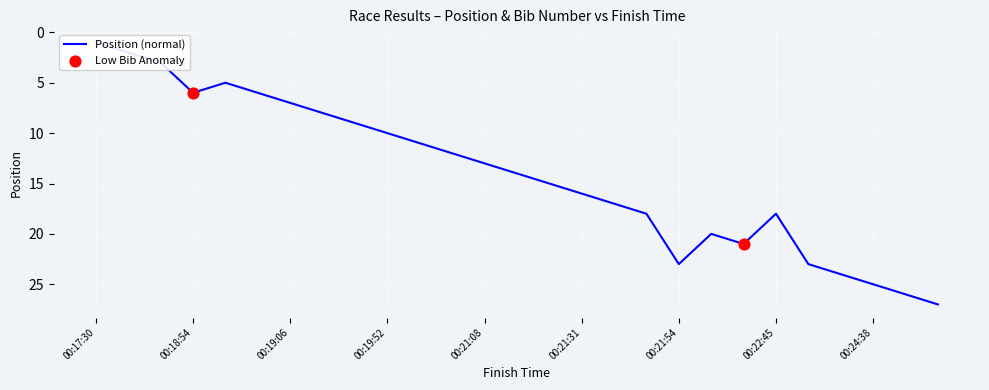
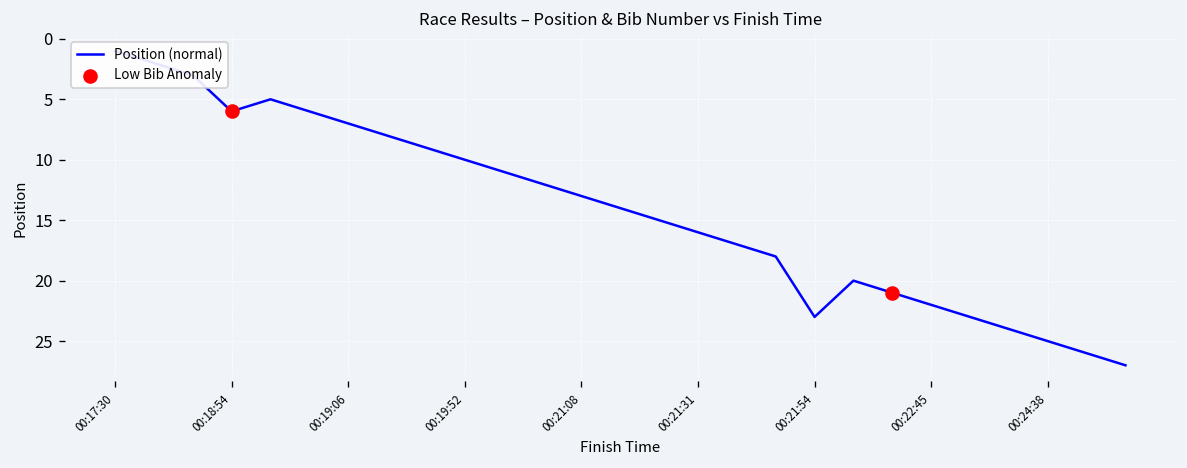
  {
    "Position (normal)": {
      "00:19:06": 7,
      "00:19:52": 10,
      "00:21:08": 13,
      "00:21:31": 16,
      "00:21:54": 23,
-     "00:22:45": 18,
+     "00:22:45": 22,
      "00:24:38": 25
    }
  }
